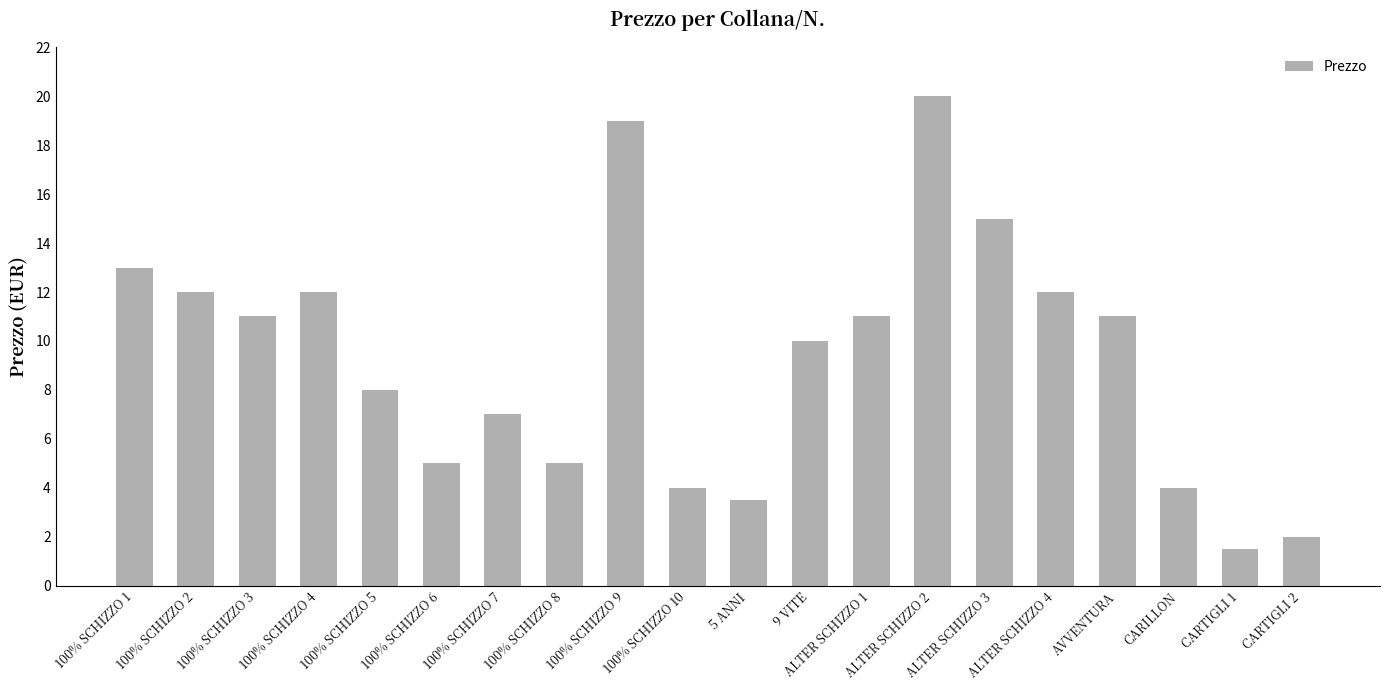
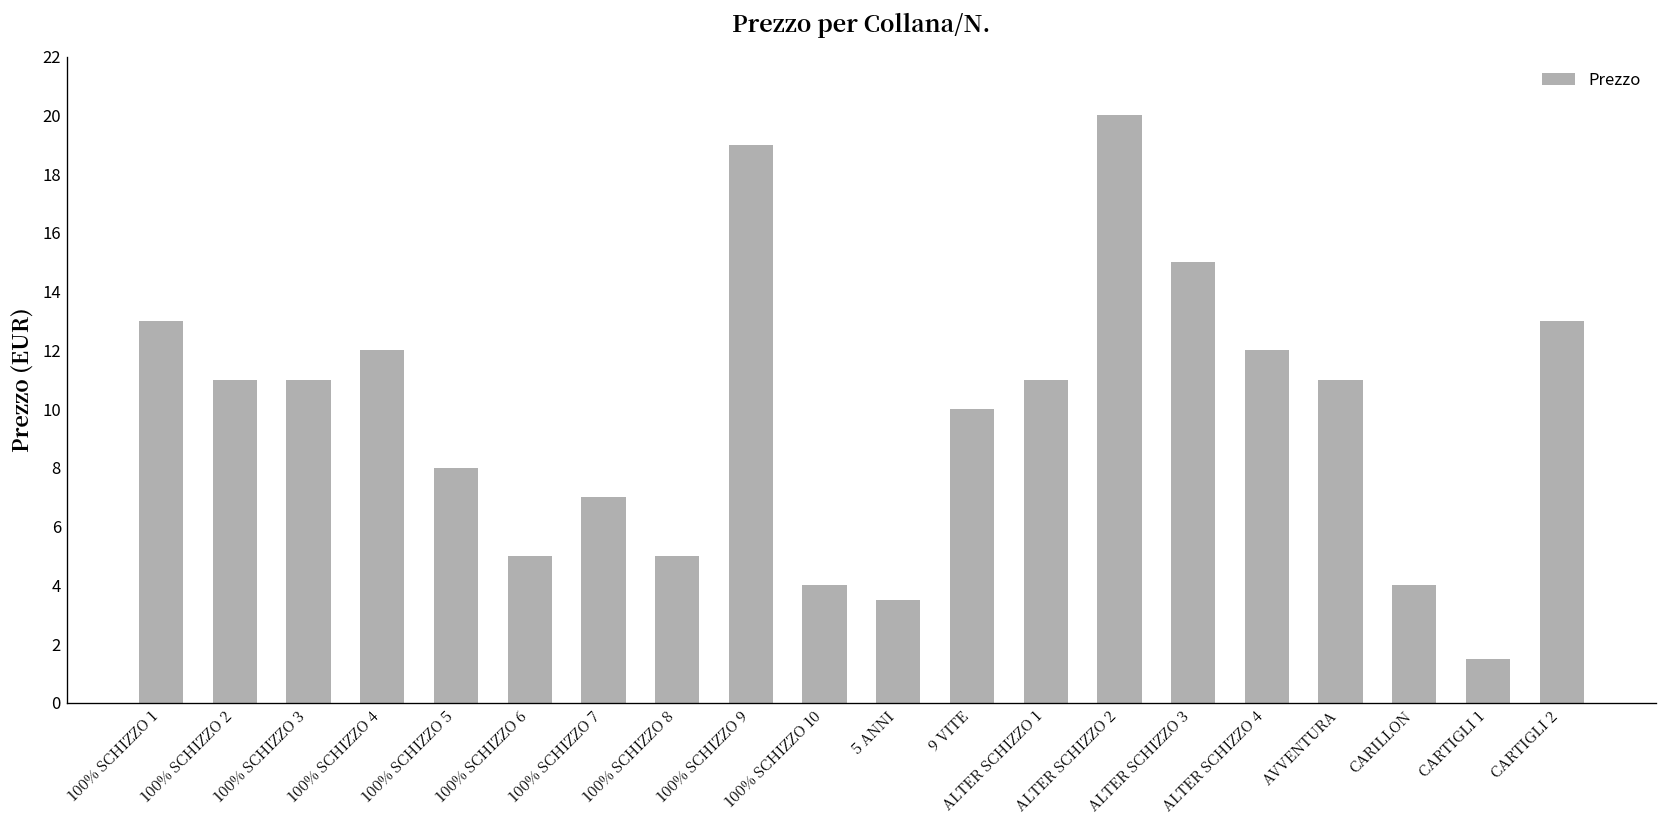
  {
    "100% SCHIZZO 1": 13,
-   "100% SCHIZZO 2": 12,
+   "100% SCHIZZO 2": 11,
    "100% SCHIZZO 3": 11,
    "100% SCHIZZO 4": 12,
    "100% SCHIZZO 5": 8,
    "100% SCHIZZO 6": 5,
    "100% SCHIZZO 7": 7,
    "100% SCHIZZO 8": 5,
    "100% SCHIZZO 9": 19,
    "100% SCHIZZO 10": 4,
    "5 ANNI": 3.5,
    "9 VITE": 10,
    "ALTER SCHIZZO 1": 11,
    "ALTER SCHIZZO 2": 20,
    "ALTER SCHIZZO 3": 15,
    "ALTER SCHIZZO 4": 12,
    "AVVENTURA": 11,
    "CARILLON": 4,
    "CARTIGLI 1": 1.5,
-   "CARTIGLI 2": 2
+   "CARTIGLI 2": 13
  }
